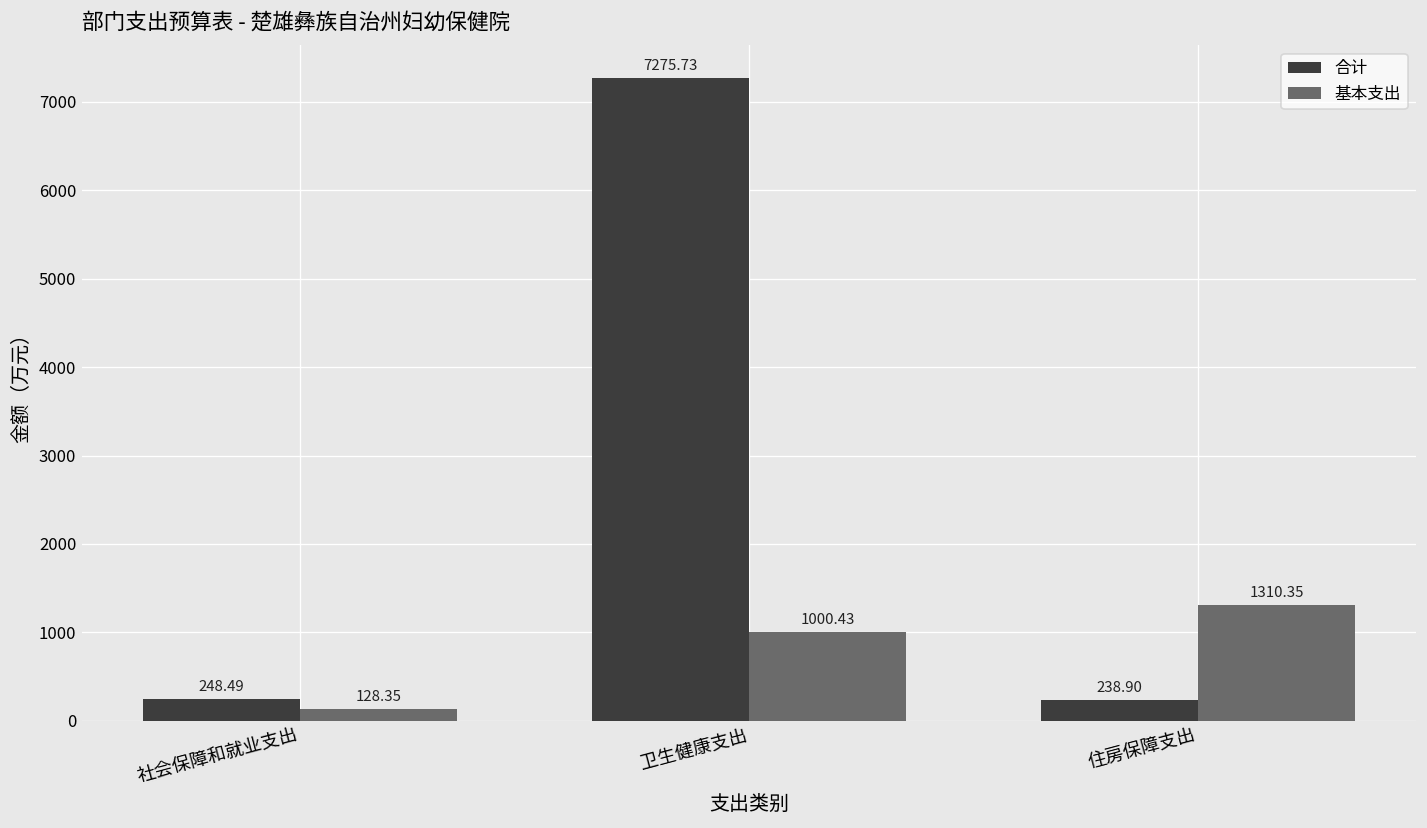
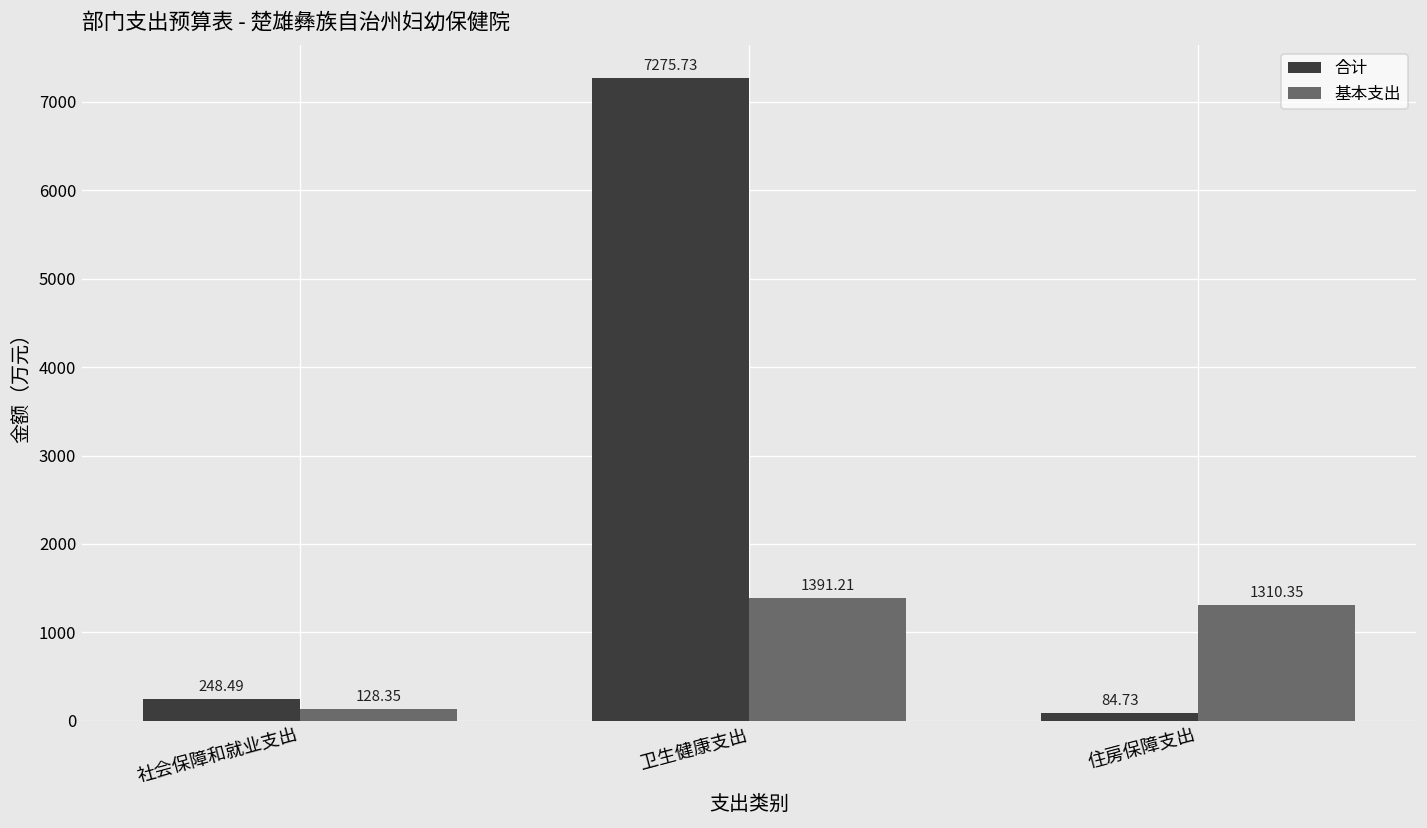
  {
    "合计": {
      "社会保障和就业支出": 248.49,
      "卫生健康支出": 7275.73,
-     "住房保障支出": 238.90
+     "住房保障支出": 84.73
    },
    "基本支出": {
      "社会保障和就业支出": 128.35,
-     "卫生健康支出": 1000.43,
+     "卫生健康支出": 1391.21,
      "住房保障支出": 1310.35
    }
  }
